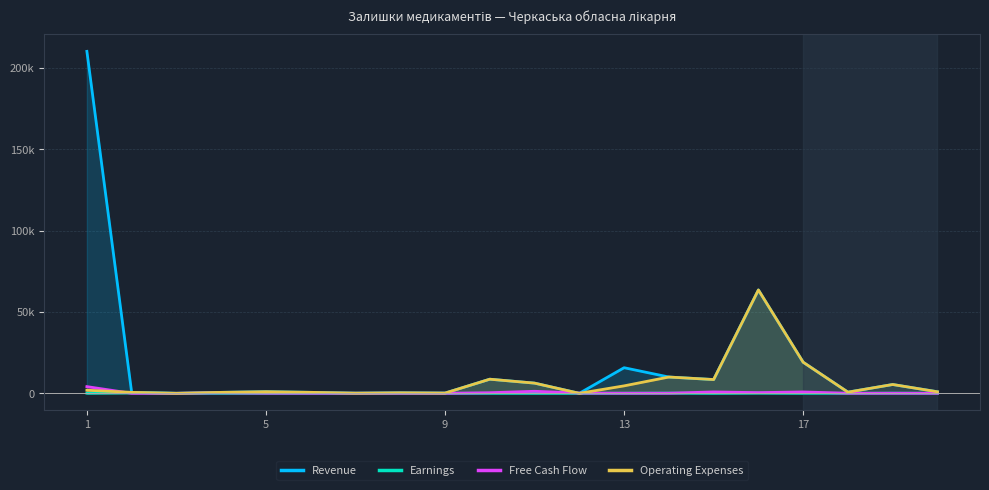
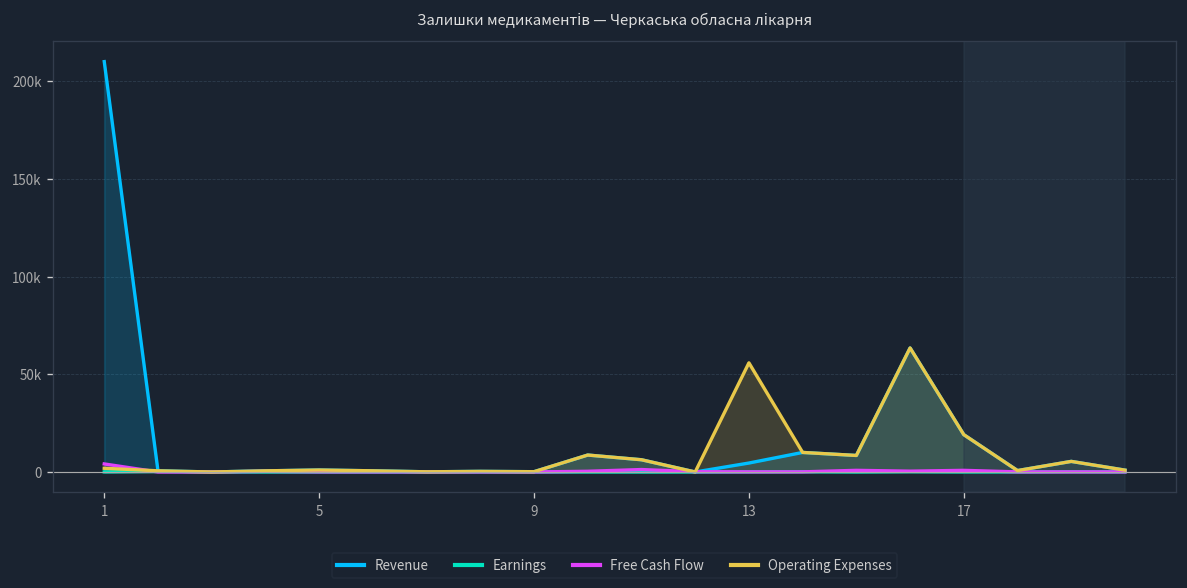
  {
    "Revenue": {
      "1": 210000,
-     "13": 16000
+     "13": 5000
    },
    "Earnings": {
      "1": 0
    },
    "Free Cash Flow": {
      "1": 4000
    },
    "Operating Expenses": {
      "1": 2000,
-     "13": 5000
+     "13": 56000
    }
  }
